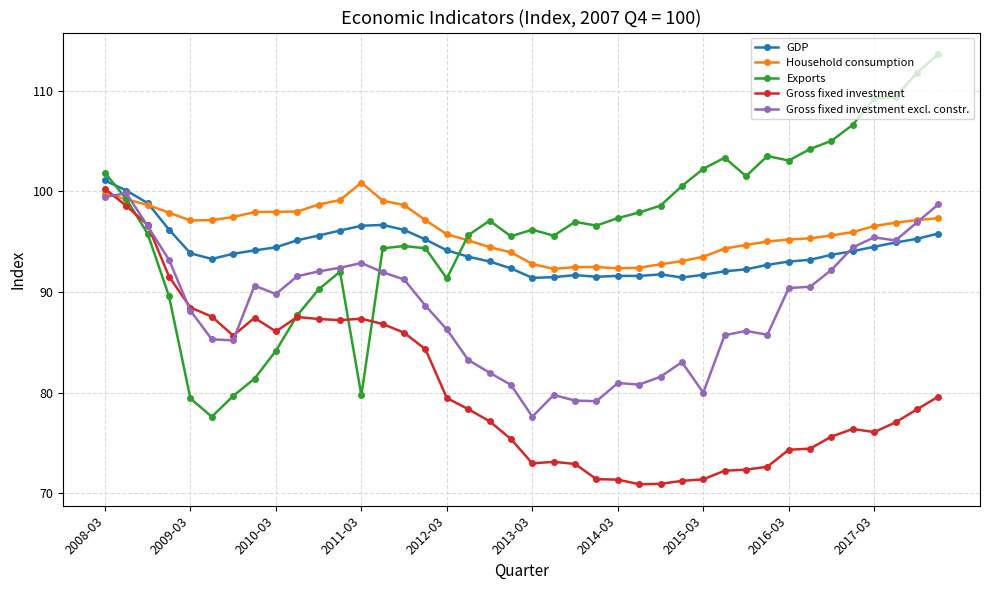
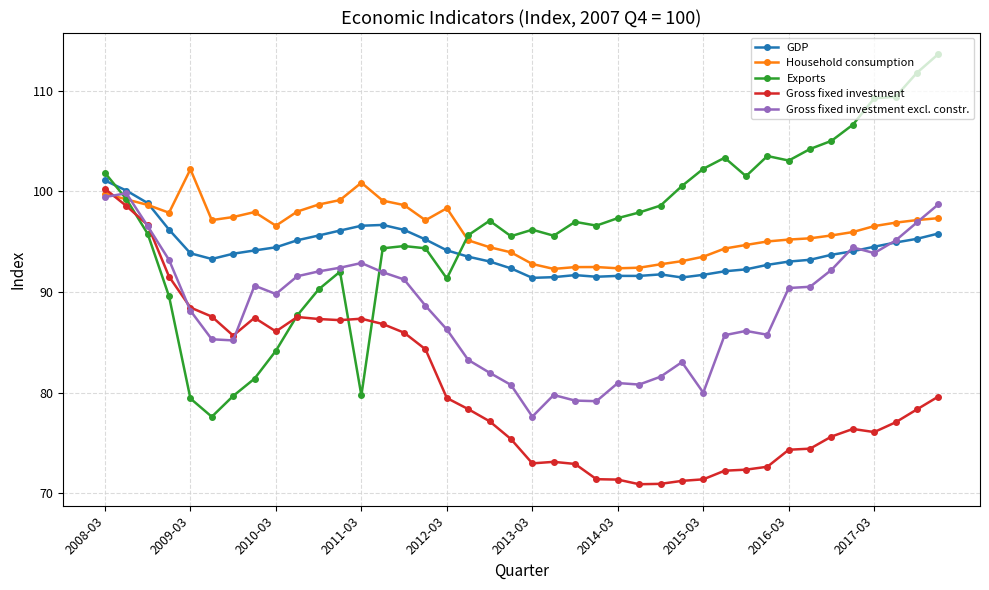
  {
    "GDP": {
      "2008-03": 101.1,
      "2009-03": 93.8,
      "2010-03": 94.4,
      "2011-03": 96.6,
      "2012-03": 94.1,
      "2013-03": 91.4,
      "2014-03": 91.6,
      "2015-03": 91.7,
      "2016-03": 93.0,
      "2017-03": 94.5
    },
    "Household consumption": {
      "2008-03": 99.8,
-     "2009-03": 97.1,
-     "2010-03": 98.0,
+     "2009-03": 102.2,
+     "2010-03": 96.6,
      "2011-03": 100.9,
-     "2012-03": 95.7,
+     "2012-03": 98.3,
      "2013-03": 92.8,
      "2014-03": 92.3,
      "2015-03": 93.5,
      "2016-03": 95.2,
      "2017-03": 96.5
    },
    "Exports": {
      "2008-03": 101.8,
      "2009-03": 79.4,
      "2010-03": 84.2,
      "2011-03": 79.7,
      "2012-03": 91.3,
      "2013-03": 96.2,
      "2014-03": 97.3,
      "2015-03": 102.2,
      "2016-03": 103.1
    },
    "Gross fixed investment": {
      "2008-03": 100.3,
      "2009-03": 88.5,
      "2010-03": 86.1,
      "2011-03": 87.3,
      "2012-03": 79.5,
      "2013-03": 73.0,
      "2014-03": 71.4,
      "2015-03": 71.4,
      "2016-03": 74.3,
      "2017-03": 76.1
    },
    "Gross fixed investment excl. constr.": {
      "2008-03": 99.4,
      "2009-03": 88.1,
      "2010-03": 89.8,
      "2011-03": 92.9,
      "2012-03": 86.3,
      "2013-03": 77.6,
      "2014-03": 80.9,
      "2015-03": 80.0,
      "2016-03": 90.4,
-     "2017-03": 95.4
+     "2017-03": 93.9
    }
  }
